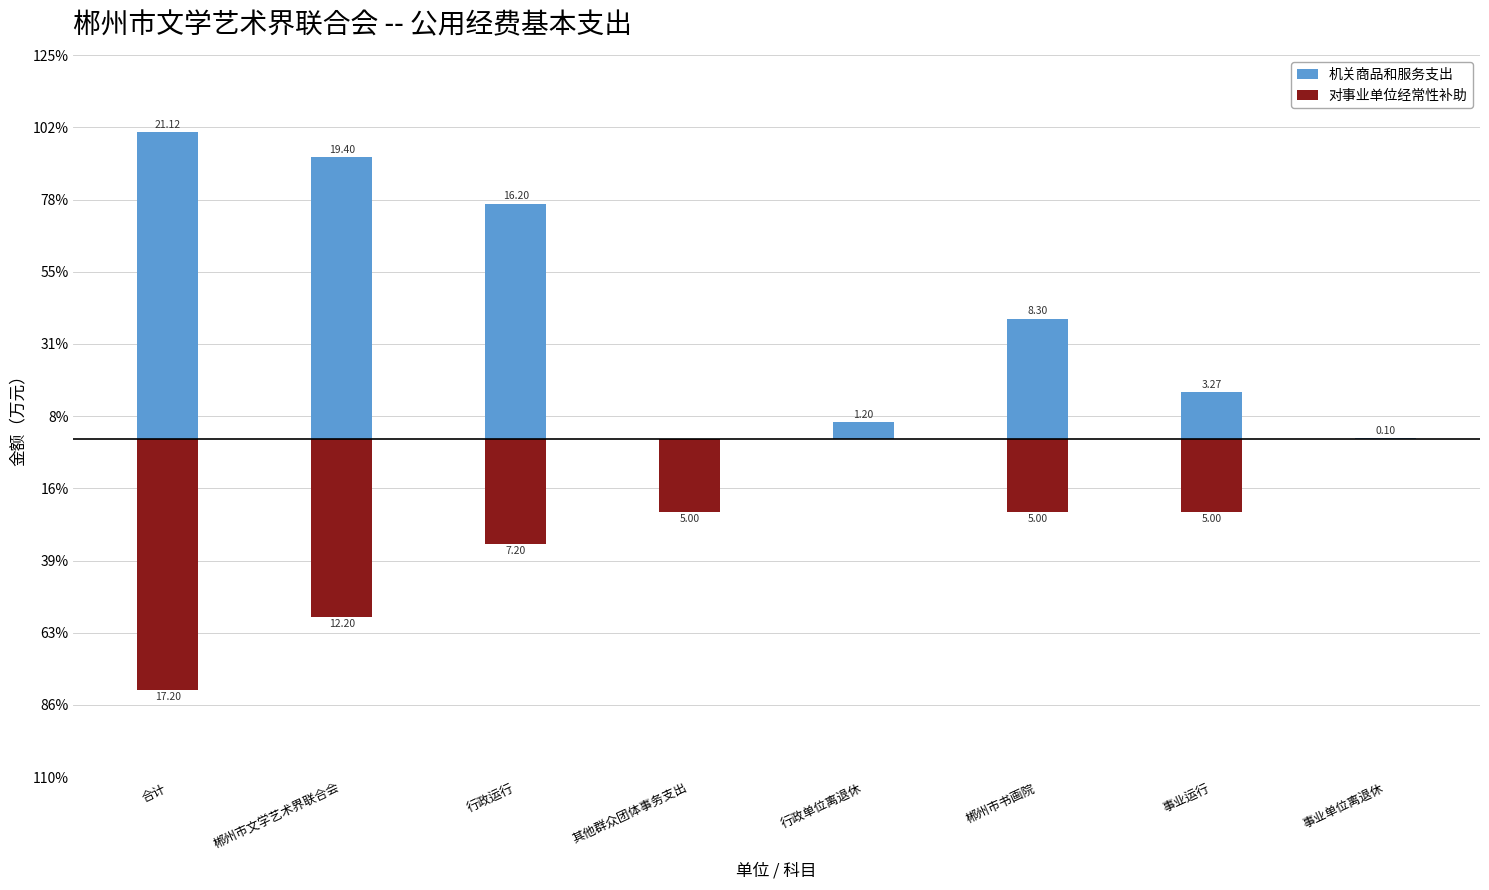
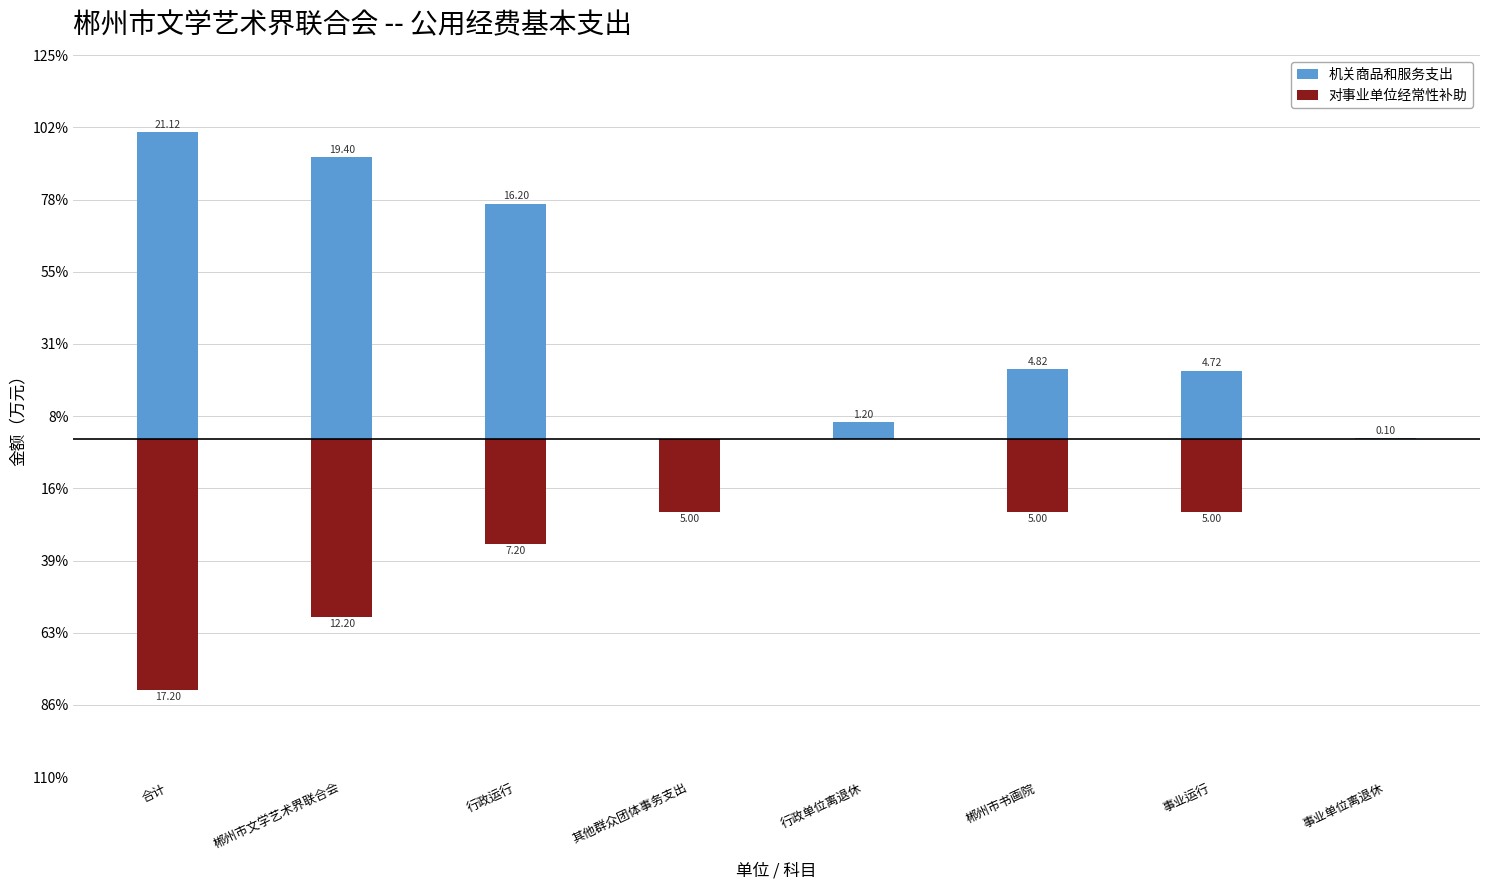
  {
    "机关商品和服务支出": {
      "合计": 21.12,
      "郴州市文学艺术界联合会": 19.40,
      "行政运行": 16.20,
      "行政单位离退休": 1.20,
-     "郴州市书画院": 8.30,
-     "事业运行": 3.27,
+     "郴州市书画院": 4.82,
+     "事业运行": 4.72,
      "事业单位离退休": 0.10
    }
  }
